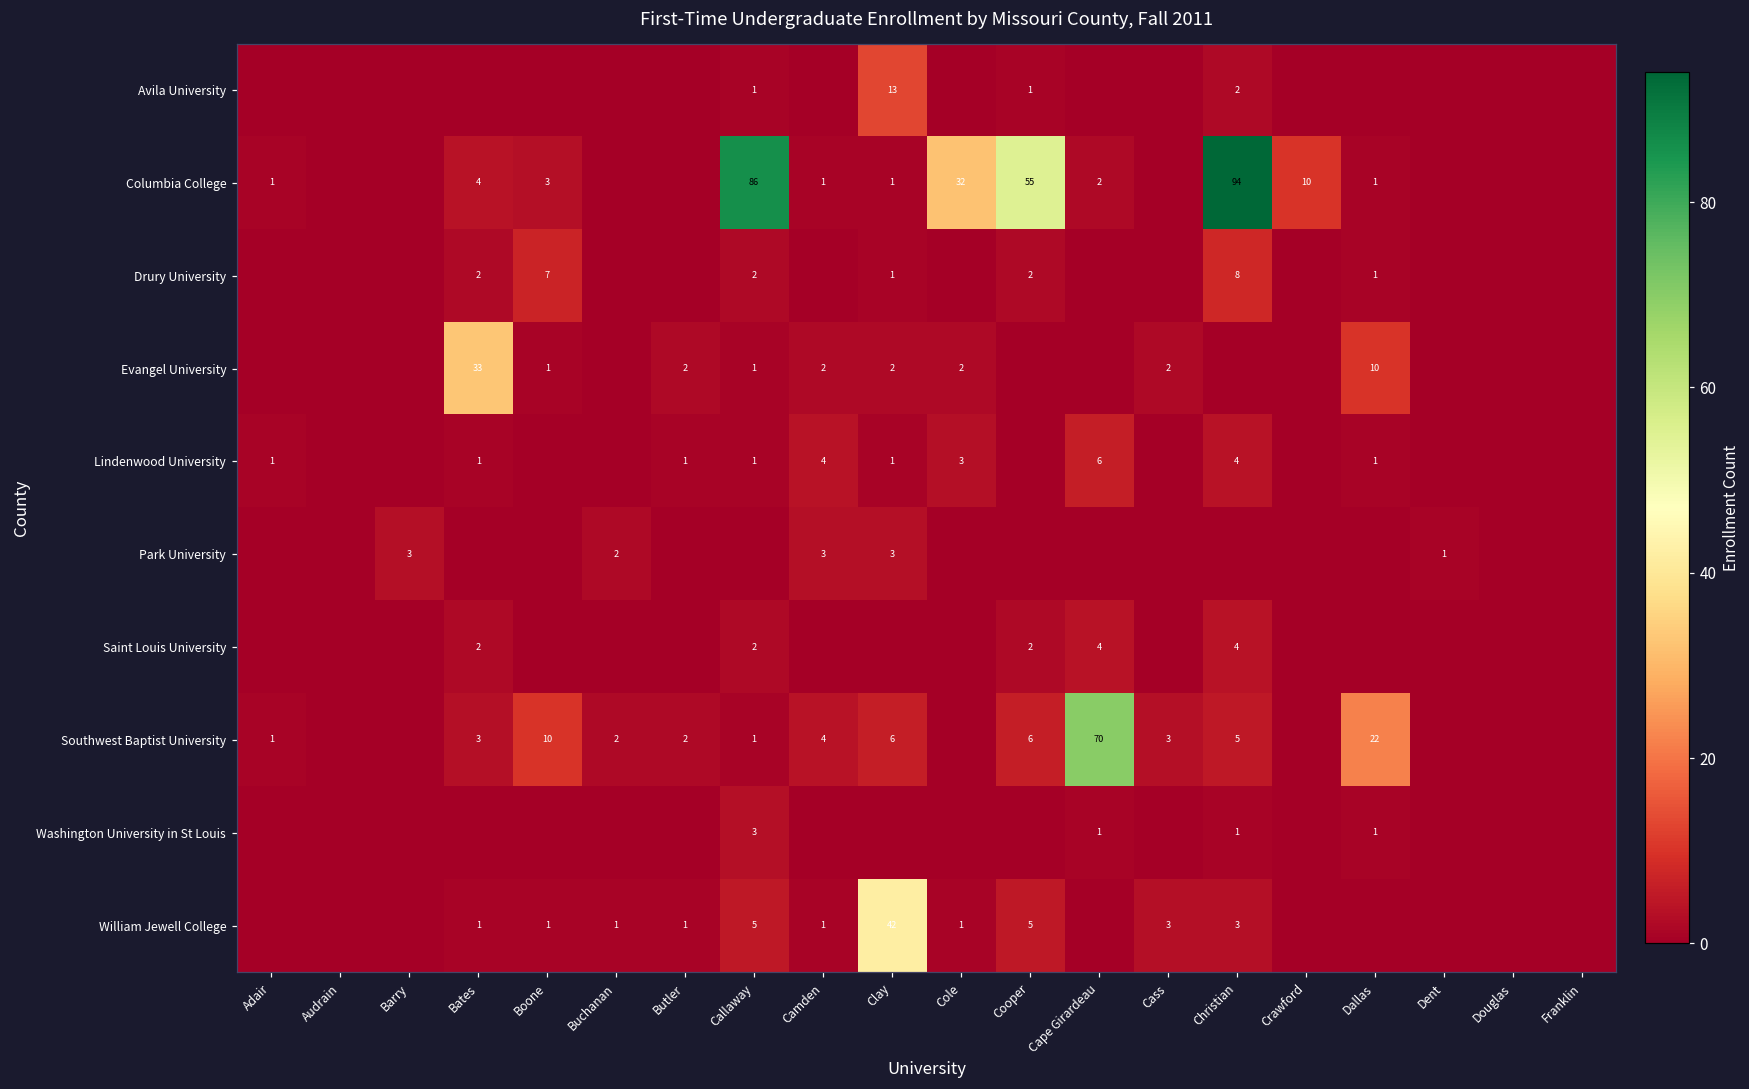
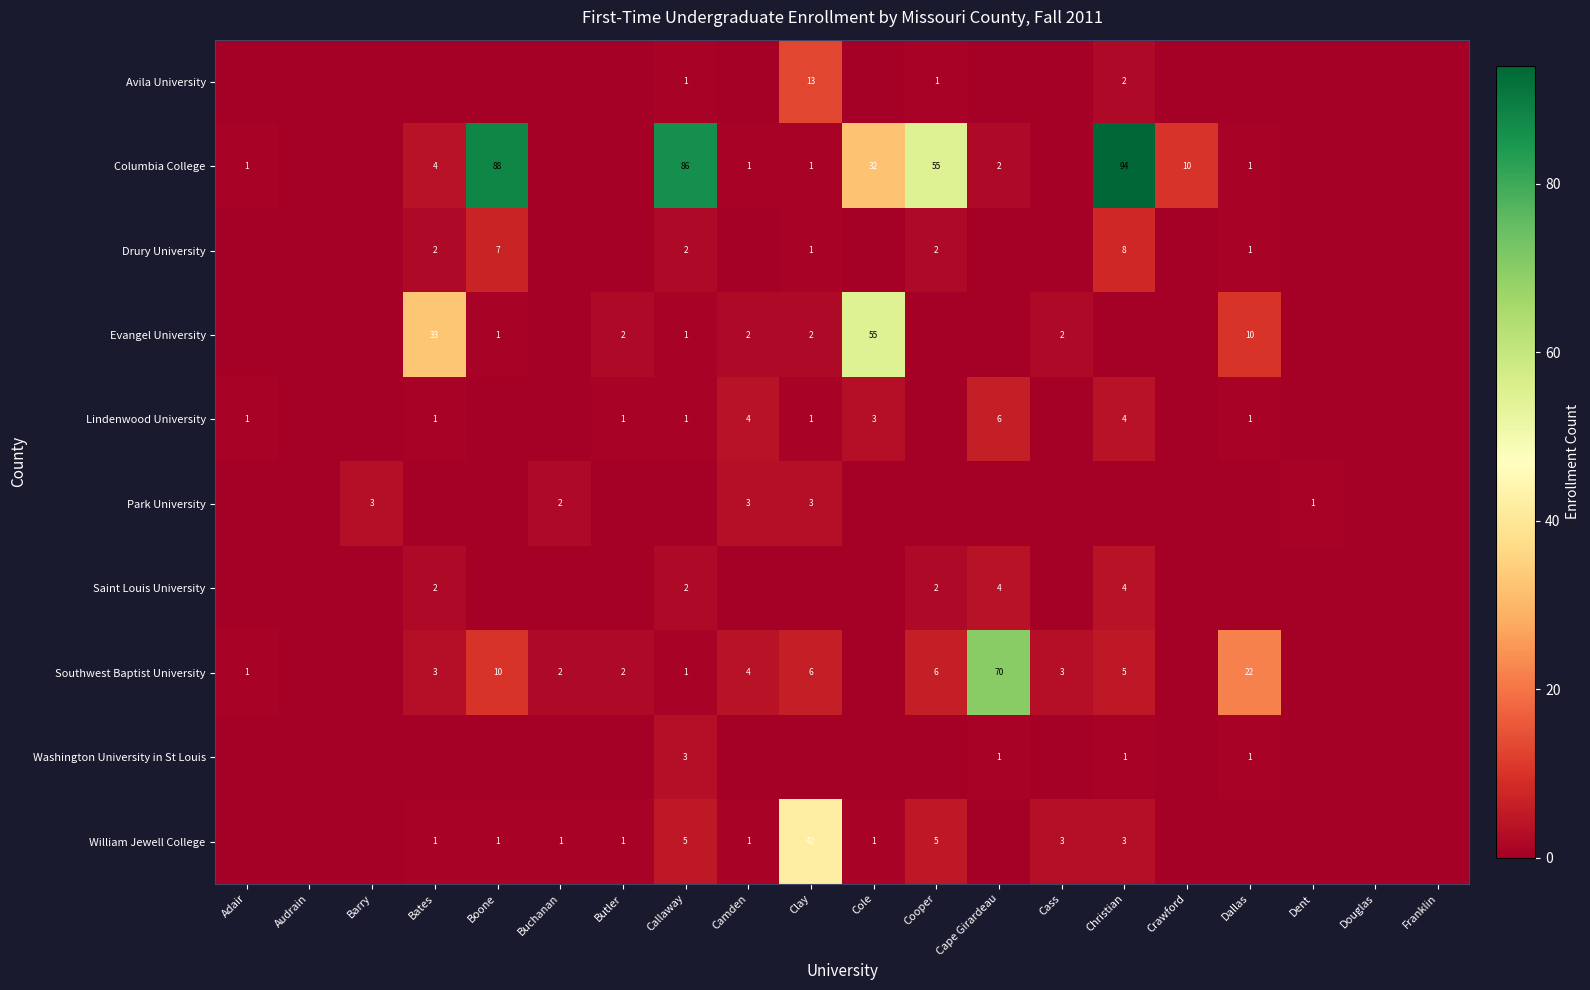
  {
    "Avila University": {
      "Callaway": 1,
      "Clay": 13,
      "Cooper": 1,
      "Christian": 2
    },
    "Columbia College": {
      "Adair": 1,
      "Bates": 4,
-     "Boone": 3,
+     "Boone": 88,
      "Callaway": 86,
      "Camden": 1,
      "Clay": 1,
      "Cole": 32,
      "Cooper": 55,
      "Cape Girardeau": 2,
      "Christian": 94,
      "Crawford": 10,
      "Dallas": 1
    },
    "Drury University": {
      "Bates": 2,
      "Boone": 7,
      "Callaway": 2,
      "Clay": 1,
      "Cooper": 2,
      "Christian": 8,
      "Dallas": 1
    },
    "Evangel University": {
      "Bates": 33,
      "Boone": 1,
      "Butler": 2,
      "Callaway": 1,
      "Camden": 2,
      "Clay": 2,
-     "Cole": 2,
+     "Cole": 55,
      "Cass": 2,
      "Dallas": 10
    },
    "Lindenwood University": {
      "Adair": 1,
      "Bates": 1,
      "Butler": 1,
      "Callaway": 1,
      "Camden": 4,
      "Clay": 1,
      "Cole": 3,
      "Cape Girardeau": 6,
      "Christian": 4,
      "Dallas": 1
    },
    "Park University": {
      "Barry": 3,
      "Buchanan": 2,
      "Camden": 3,
      "Clay": 3,
      "Dent": 1
    },
    "Saint Louis University": {
      "Bates": 2,
      "Callaway": 2,
      "Cooper": 2,
      "Cape Girardeau": 4,
      "Christian": 4
    },
    "Southwest Baptist University": {
      "Adair": 1,
      "Bates": 3,
      "Boone": 10,
      "Buchanan": 2,
      "Butler": 2,
      "Callaway": 1,
      "Camden": 4,
      "Clay": 6,
      "Cooper": 6,
      "Cape Girardeau": 70,
      "Cass": 3,
      "Christian": 5,
      "Dallas": 22
    },
    "Washington University in St Louis": {
      "Callaway": 3,
      "Cape Girardeau": 1,
      "Christian": 1,
      "Dallas": 1
    },
    "William Jewell College": {
      "Bates": 1,
      "Boone": 1,
      "Buchanan": 1,
      "Butler": 1,
      "Callaway": 5,
      "Camden": 1,
      "Clay": 42,
      "Cole": 1,
      "Cooper": 5,
      "Cass": 3,
      "Christian": 3
    }
  }
